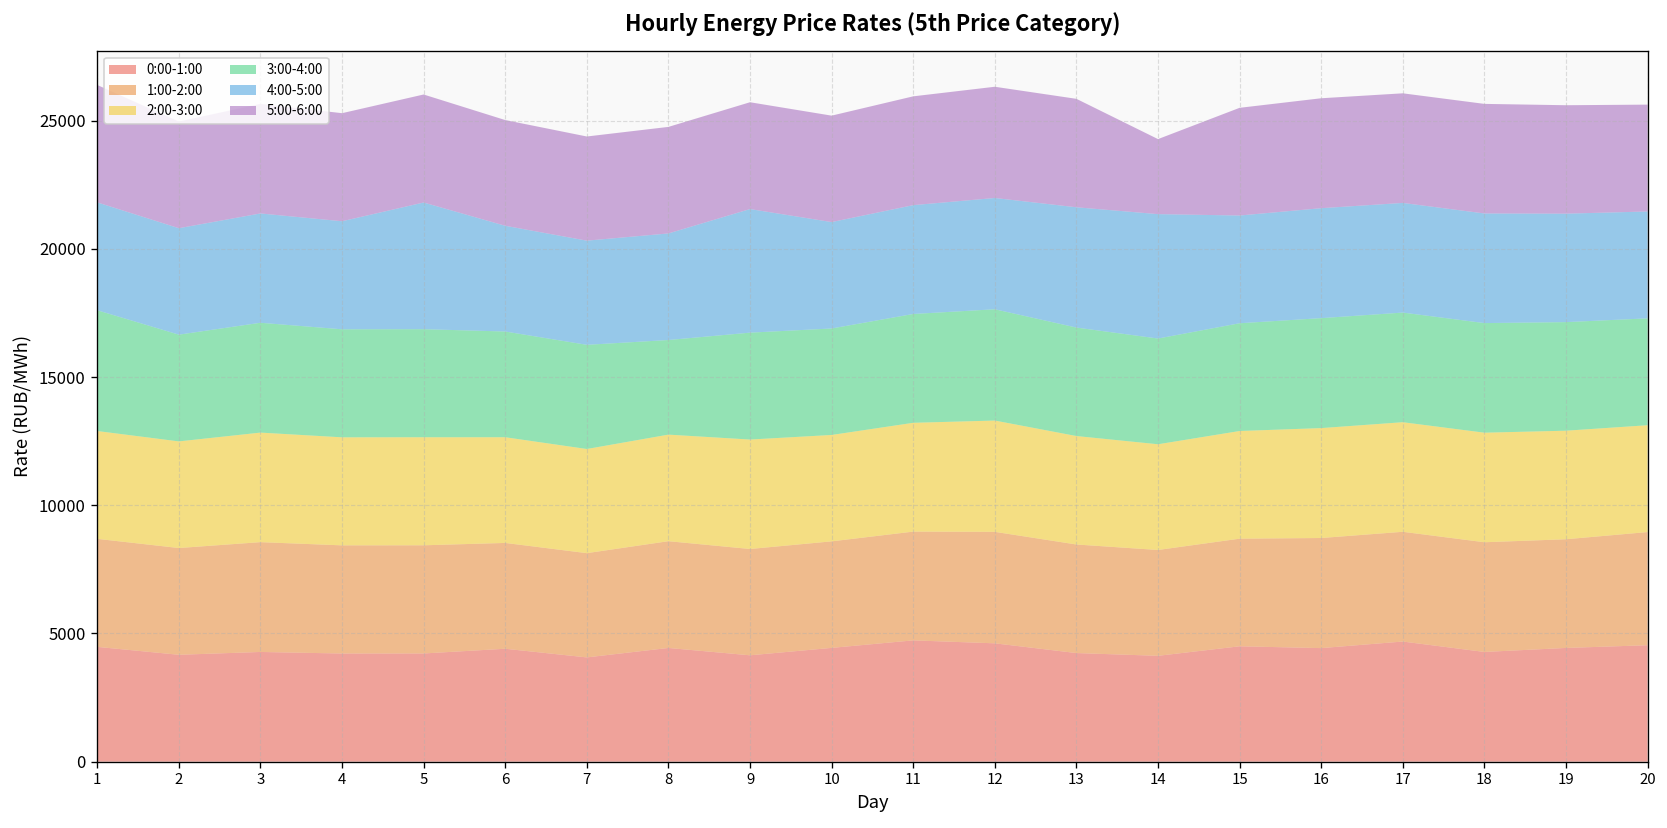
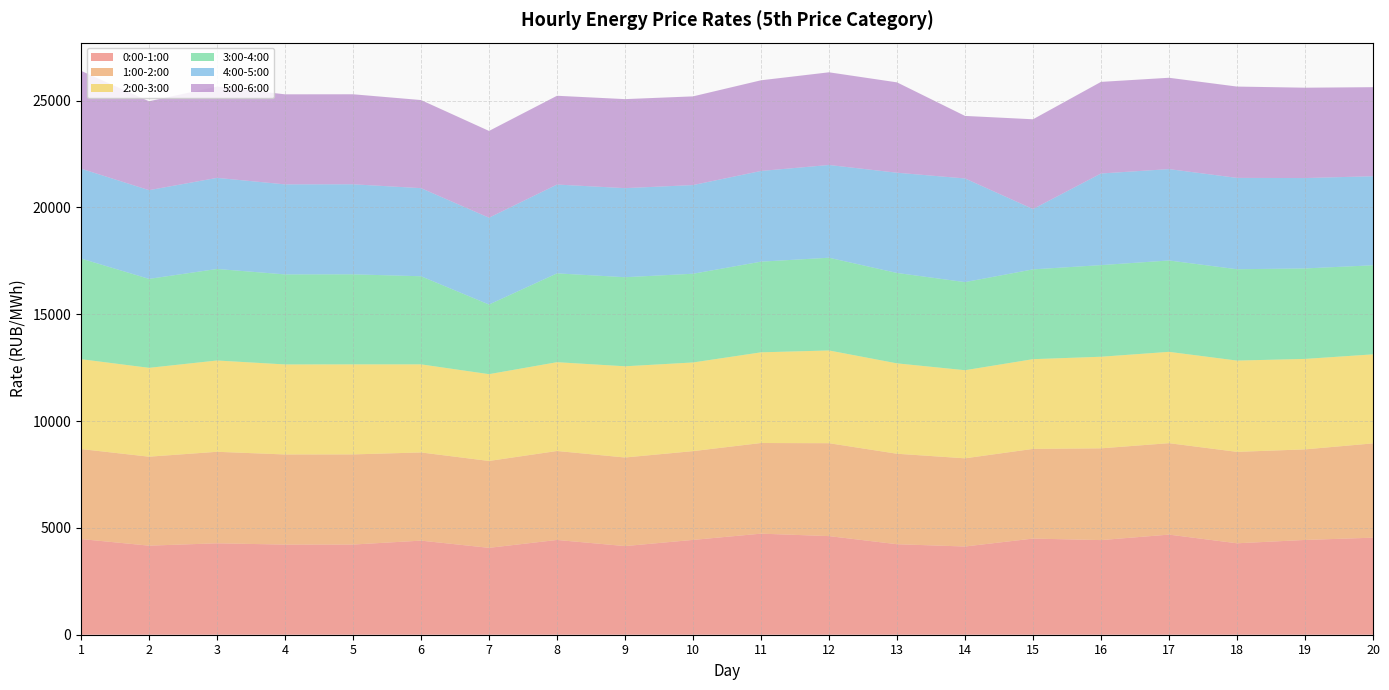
  {
    "3:00-4:00": {
      "1": 4700,
      "2": 4200,
      "3": 4300,
      "4": 4200,
      "5": 4200,
      "6": 4100,
-     "7": 4100,
-     "8": 3700,
+     "7": 3300,
+     "8": 4200,
      "9": 4200,
      "10": 4200,
      "11": 4200,
      "12": 4300,
      "13": 4200,
      "14": 4100,
      "15": 4200,
      "16": 4300,
      "17": 4300,
      "18": 4300,
      "19": 4200,
      "20": 4200
    },
    "4:00-5:00": {
      "1": 4200,
      "2": 4200,
      "3": 4300,
      "4": 4200,
-     "5": 4900,
+     "5": 4200,
      "6": 4100,
      "7": 4100,
      "8": 4200,
-     "9": 4800,
+     "9": 4200,
      "10": 4100,
      "11": 4200,
      "12": 4300,
      "13": 4700,
      "14": 4900,
-     "15": 4200,
+     "15": 2800,
      "16": 4300,
      "17": 4300,
      "18": 4300,
      "19": 4200,
      "20": 4200
    },
    "5:00-6:00": {
      "1": 4600,
      "2": 4200,
      "4": 4200,
      "5": 4200,
      "6": 4100,
      "7": 4100,
      "8": 4200,
      "9": 4200,
      "10": 4200,
      "11": 4200,
      "12": 4300,
      "13": 4200,
      "14": 2900,
      "15": 4200,
      "16": 4300,
      "17": 4300,
      "18": 4300,
      "19": 4200,
      "20": 4200
    }
  }
